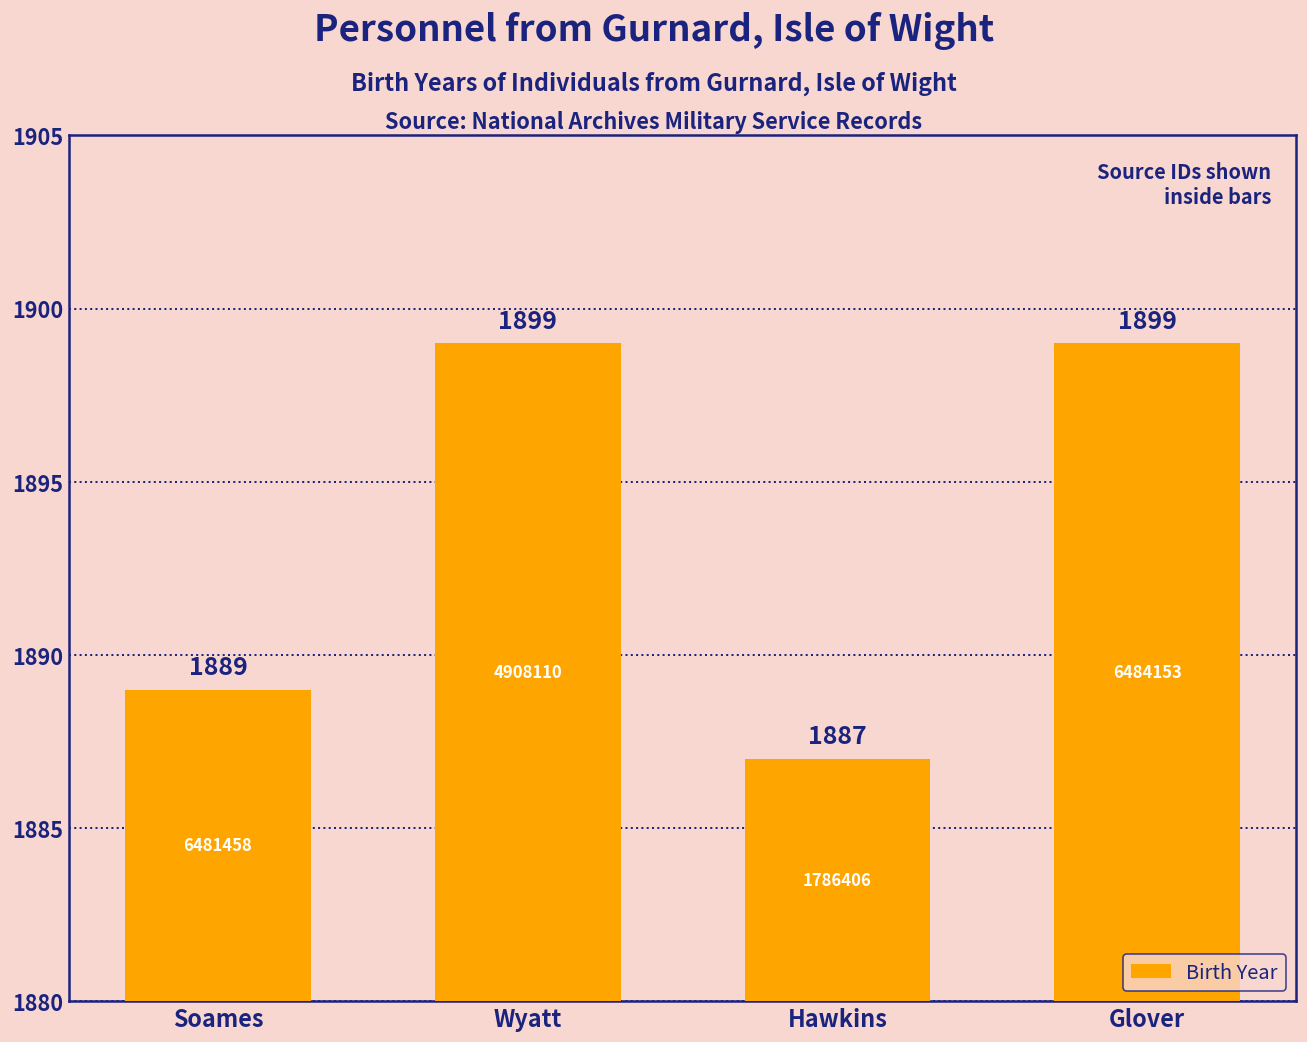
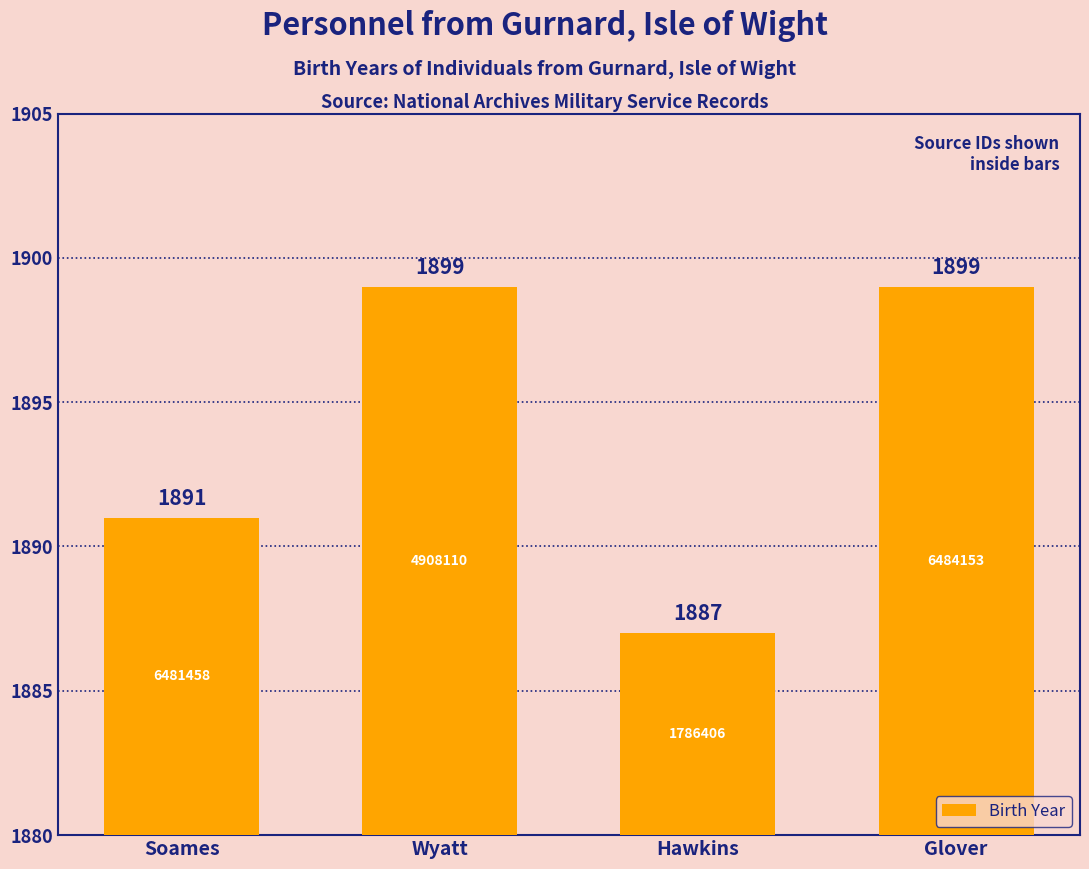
  {
-   "Soames": 1889,
+   "Soames": 1891,
    "Wyatt": 1899,
    "Hawkins": 1887,
    "Glover": 1899
  }
